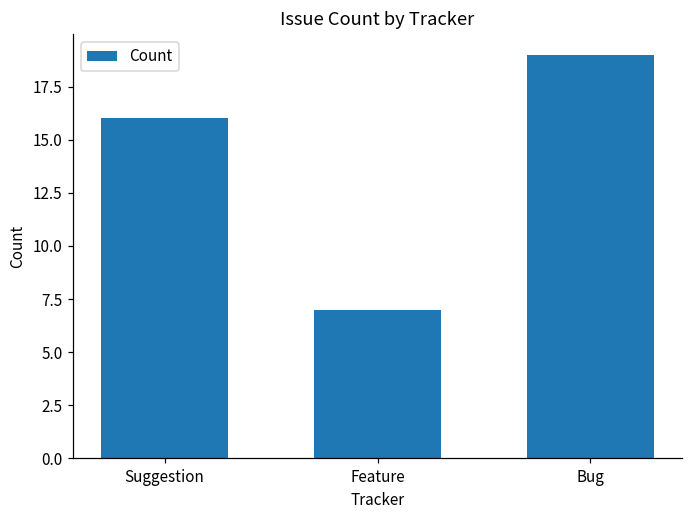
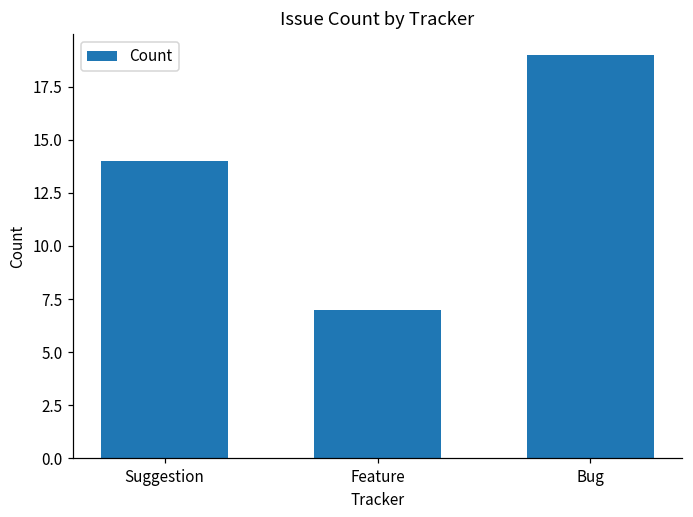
  {
-   "Suggestion": 16,
+   "Suggestion": 14,
    "Feature": 7,
    "Bug": 19
  }
